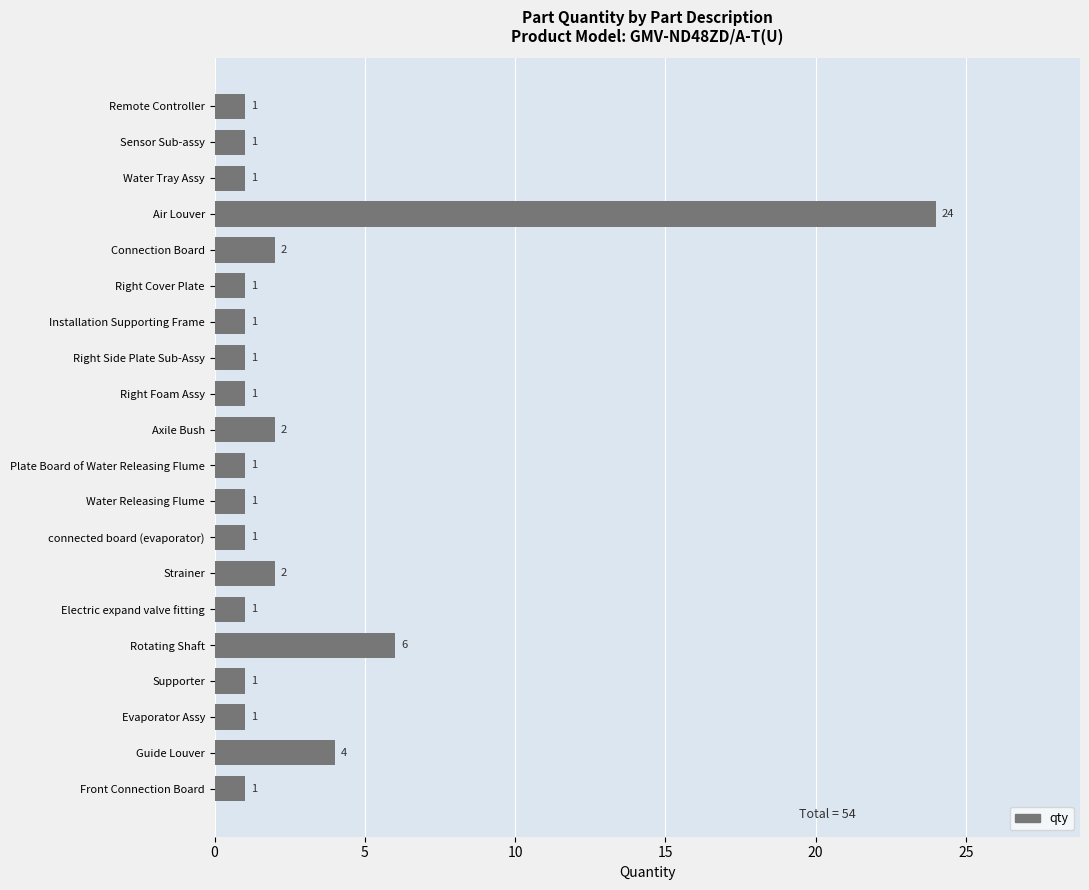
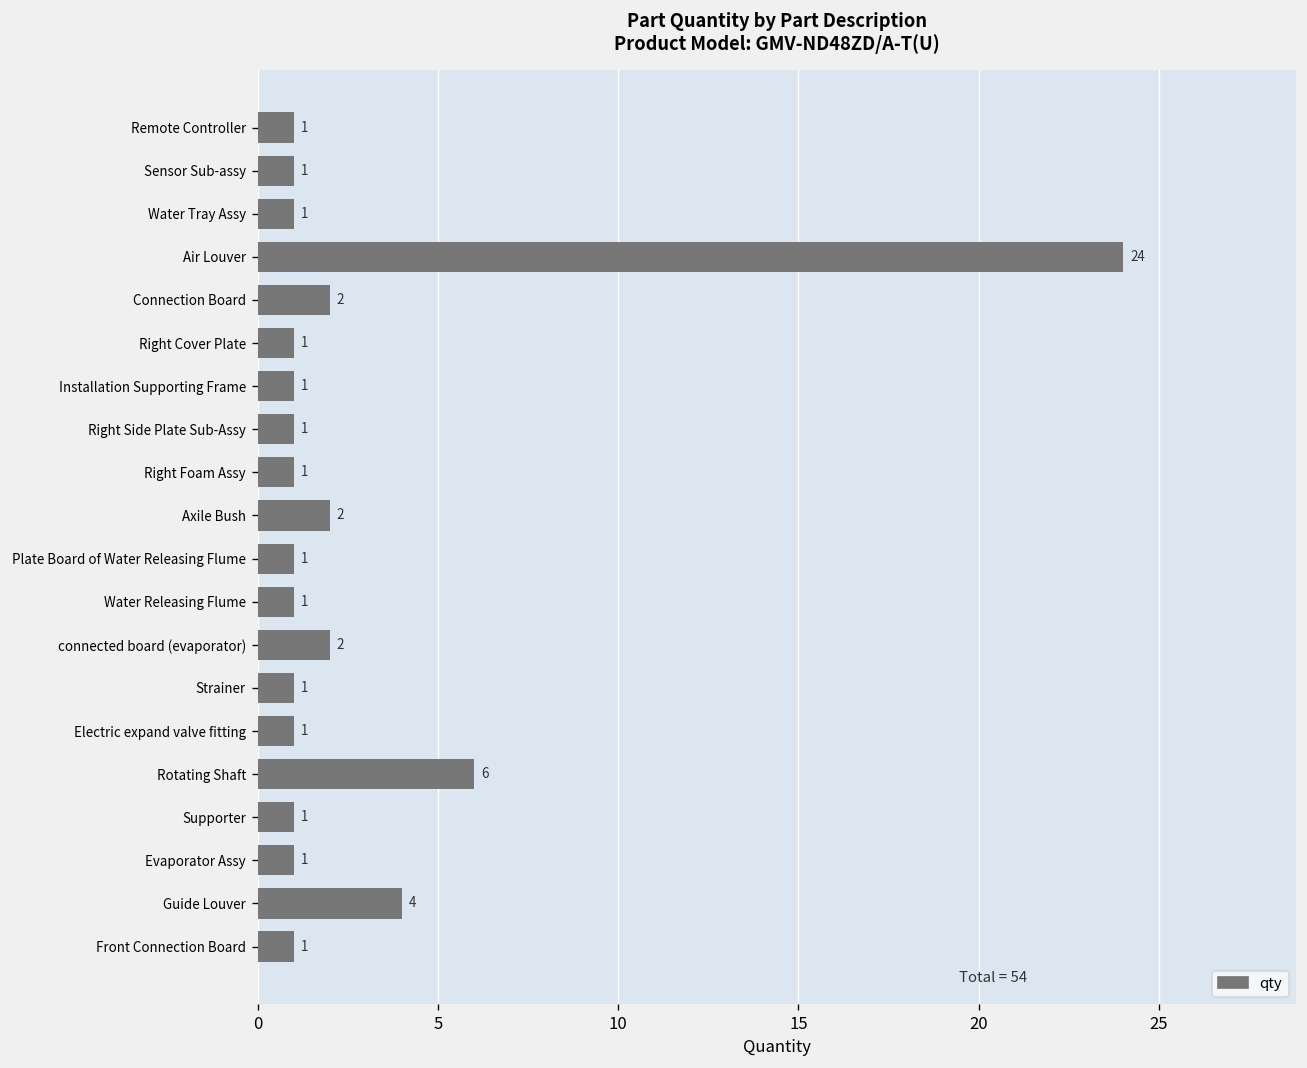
  {
    "Remote Controller": 1,
    "Sensor Sub-assy": 1,
    "Water Tray Assy": 1,
    "Air Louver": 24,
    "Connection Board": 2,
    "Right Cover Plate": 1,
    "Installation Supporting Frame": 1,
    "Right Side Plate Sub-Assy": 1,
    "Right Foam Assy": 1,
    "Axile Bush": 2,
    "Plate Board of Water Releasing Flume": 1,
    "Water Releasing Flume": 1,
-   "connected board (evaporator)": 1,
-   "Strainer": 2,
+   "connected board (evaporator)": 2,
+   "Strainer": 1,
    "Electric expand valve fitting": 1,
    "Rotating Shaft": 6,
    "Supporter": 1,
    "Evaporator Assy": 1,
    "Guide Louver": 4,
    "Front Connection Board": 1
  }
